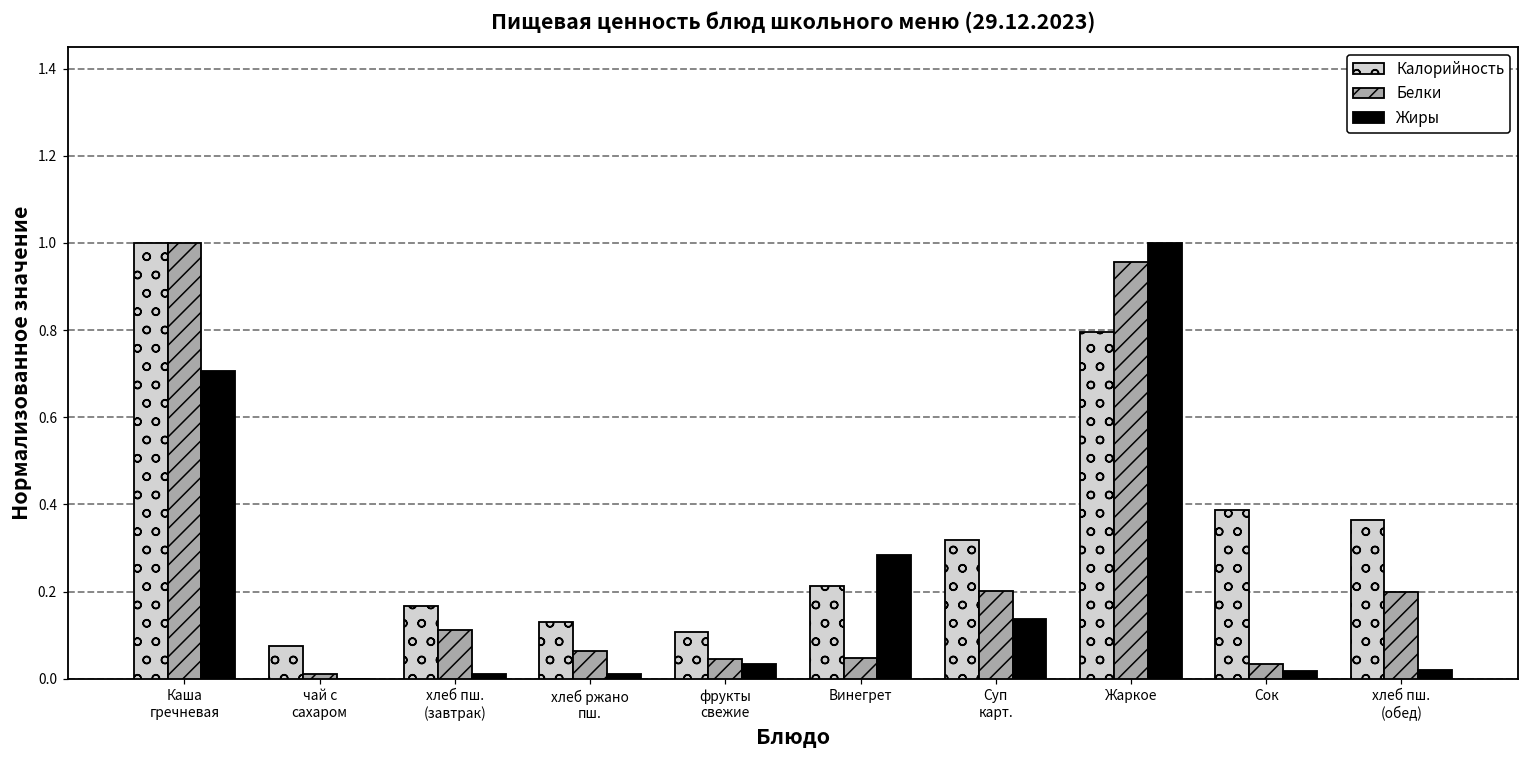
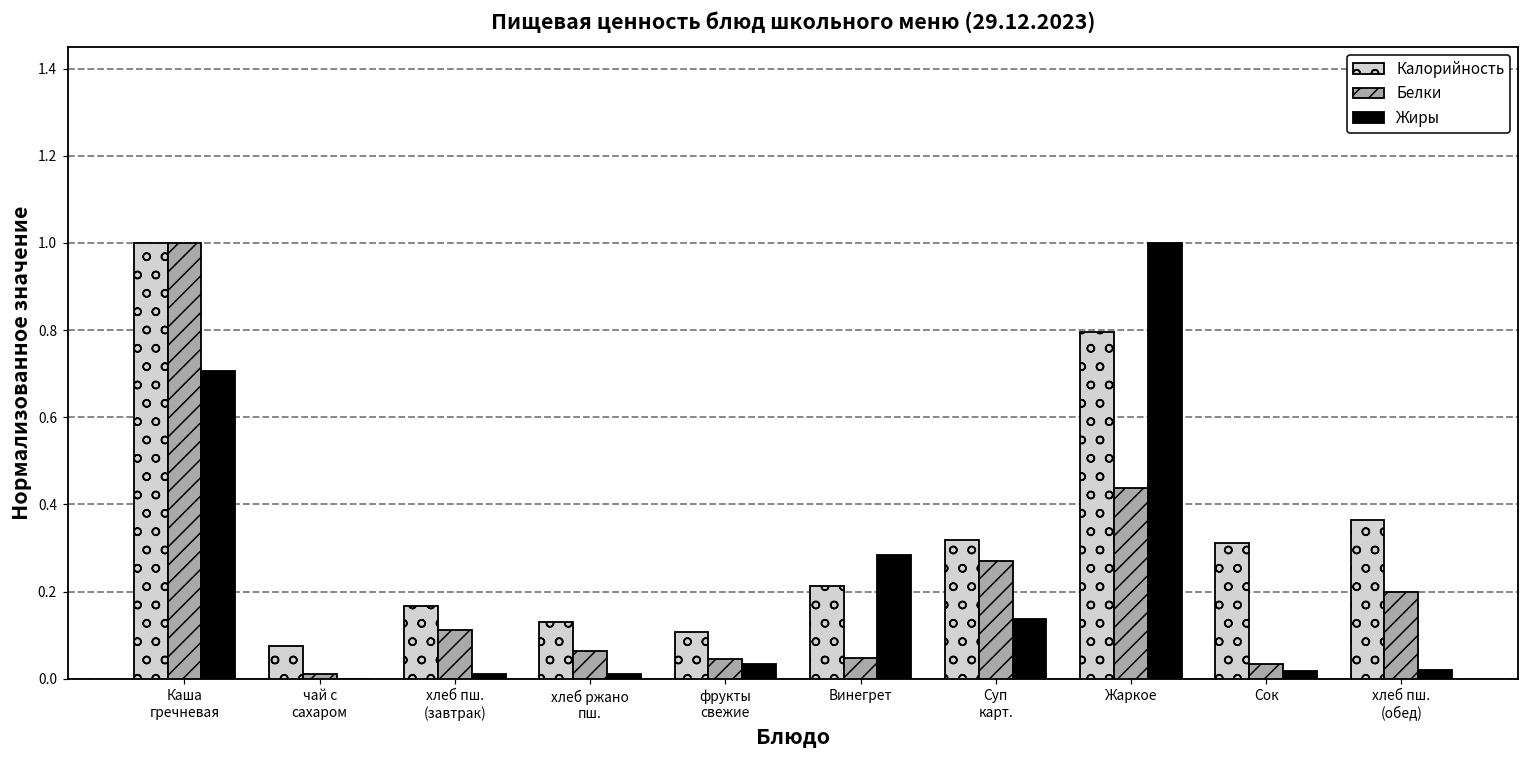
  {
    "Калорийность": {
      "Каша гречневая": 1.00,
      "чай с сахаром": 0.08,
      "хлеб пш. (завтрак)": 0.17,
      "хлеб ржано пш.": 0.13,
      "фрукты свежие": 0.11,
      "Винегрет": 0.21,
      "Суп карт.": 0.32,
      "Жаркое": 0.80,
-     "Сок": 0.39,
+     "Сок": 0.31,
      "хлеб пш. (обед)": 0.36
    },
    "Белки": {
      "Каша гречневая": 1.00,
      "чай с сахаром": 0.01,
      "хлеб пш. (завтрак)": 0.11,
      "хлеб ржано пш.": 0.06,
      "фрукты свежие": 0.04,
      "Винегрет": 0.05,
-     "Суп карт.": 0.20,
-     "Жаркое": 0.96,
+     "Суп карт.": 0.27,
+     "Жаркое": 0.44,
      "Сок": 0.03,
      "хлеб пш. (обед)": 0.20
    },
    "Жиры": {
      "Каша гречневая": 0.71,
      "чай с сахаром": 0.00,
      "хлеб пш. (завтрак)": 0.01,
      "хлеб ржано пш.": 0.01,
      "фрукты свежие": 0.03,
      "Винегрет": 0.28,
      "Суп карт.": 0.14,
      "Жаркое": 1.00,
      "Сок": 0.02,
      "хлеб пш. (обед)": 0.02
    }
  }
